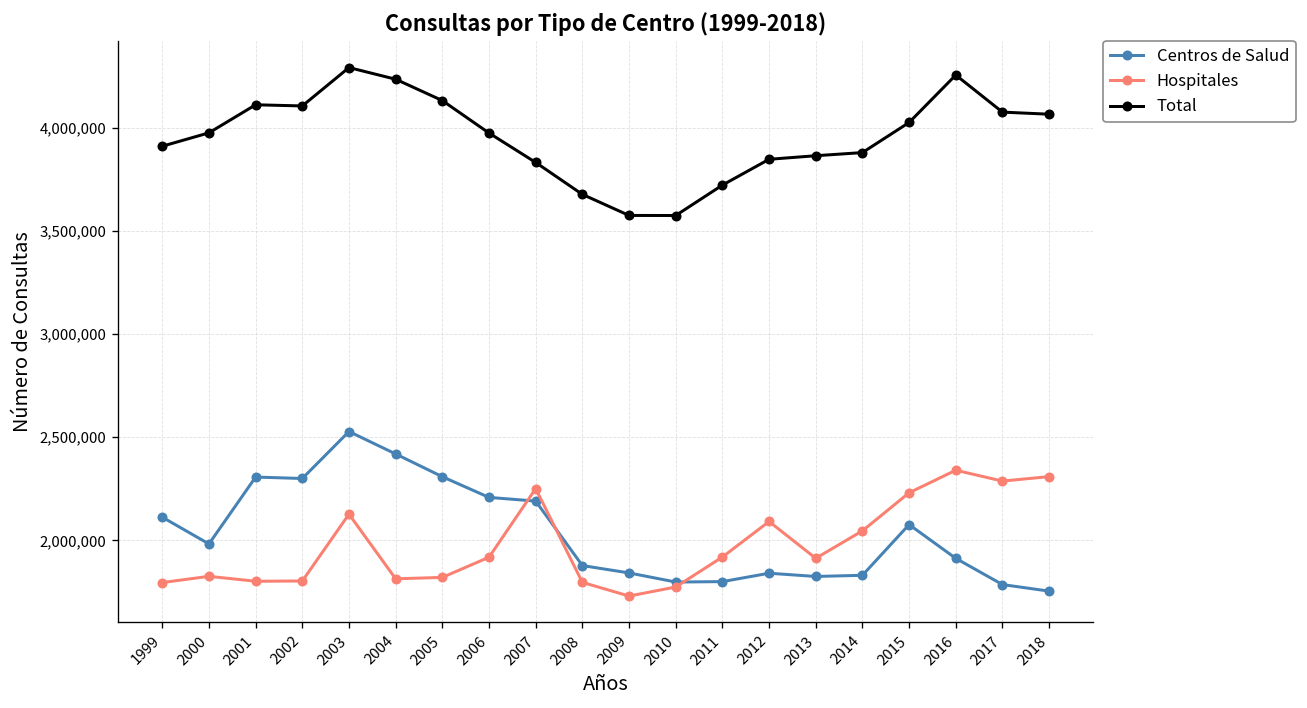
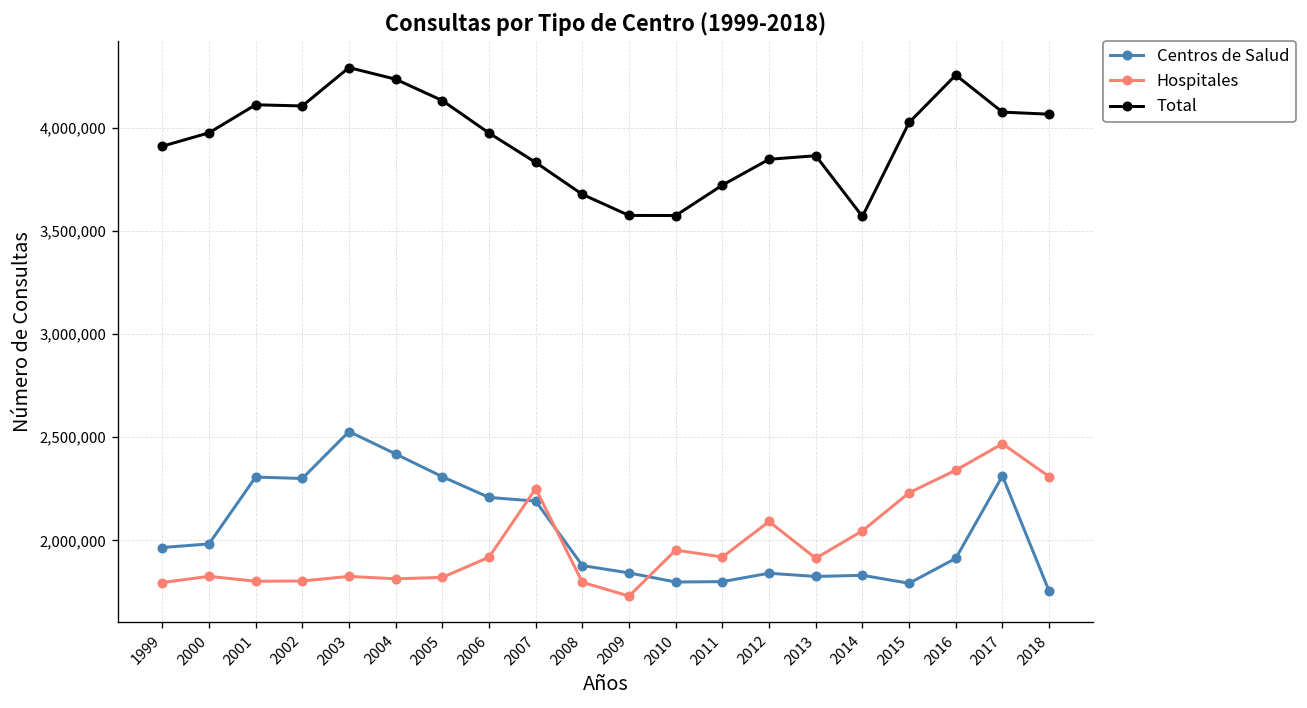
  {
    "Centros de Salud": {
-     "1999": "2,110,000",
+     "1999": "1,970,000",
      "2000": "1,980,000",
      "2001": "2,310,000",
      "2002": "2,300,000",
      "2003": "2,530,000",
      "2004": "2,420,000",
      "2005": "2,310,000",
      "2006": "2,210,000",
      "2007": "2,190,000",
      "2008": "1,880,000",
      "2009": "1,840,000",
      "2010": "1,800,000",
      "2011": "1,800,000",
      "2012": "1,840,000",
      "2013": "1,820,000",
      "2014": "1,830,000",
-     "2015": "2,080,000",
+     "2015": "1,790,000",
      "2016": "1,910,000",
-     "2017": "1,790,000",
+     "2017": "2,310,000",
      "2018": "1,750,000"
    },
    "Hospitales": {
      "1999": "1,800,000",
      "2000": "1,830,000",
      "2001": "1,800,000",
      "2002": "1,800,000",
-     "2003": "2,130,000",
+     "2003": "1,830,000",
      "2004": "1,810,000",
      "2005": "1,820,000",
      "2006": "1,920,000",
      "2007": "2,250,000",
      "2008": "1,800,000",
      "2009": "1,730,000",
-     "2010": "1,770,000",
+     "2010": "1,950,000",
      "2011": "1,920,000",
      "2012": "2,090,000",
      "2013": "1,910,000",
      "2014": "2,050,000",
      "2015": "2,230,000",
      "2016": "2,340,000",
-     "2017": "2,290,000",
+     "2017": "2,470,000",
      "2018": "2,310,000"
    },
    "Total": {
      "1999": "3,910,000",
      "2000": "3,970,000",
      "2001": "4,110,000",
      "2002": "4,100,000",
      "2003": "4,290,000",
      "2004": "4,230,000",
      "2005": "4,130,000",
      "2006": "3,970,000",
      "2007": "3,830,000",
      "2008": "3,680,000",
      "2009": "3,570,000",
      "2010": "3,570,000",
      "2011": "3,720,000",
      "2012": "3,850,000",
      "2013": "3,860,000",
-     "2014": "3,880,000",
+     "2014": "3,570,000",
      "2015": "4,020,000",
      "2016": "4,250,000",
      "2017": "4,070,000",
      "2018": "4,060,000"
    }
  }
